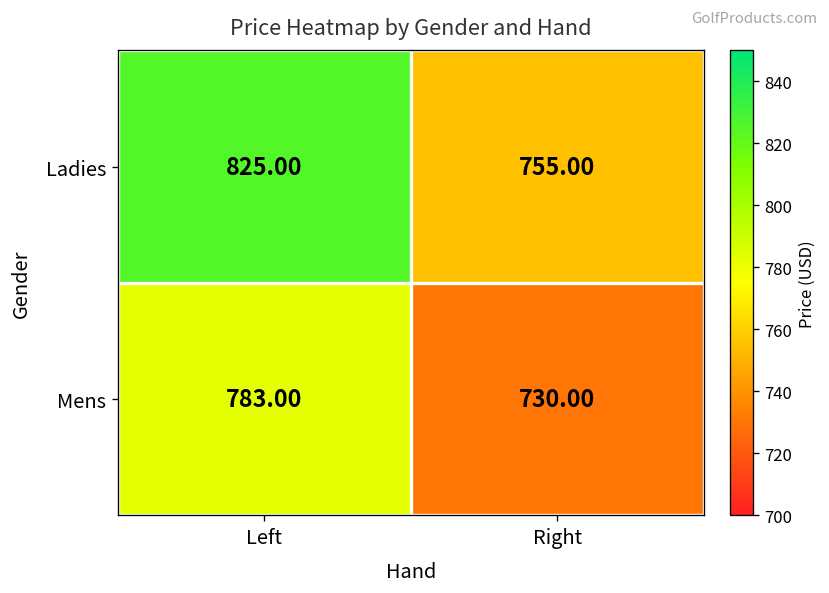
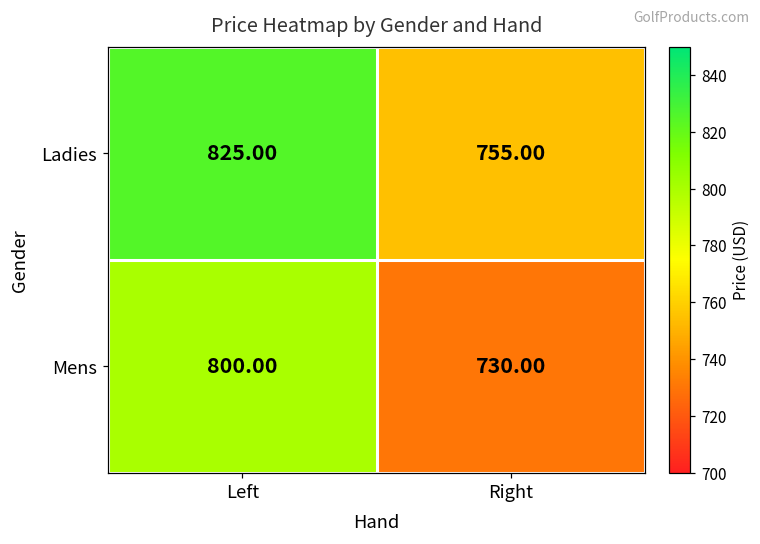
  {
    "Ladies": {
      "Left": 825.00,
      "Right": 755.00
    },
    "Mens": {
-     "Left": 783.00,
+     "Left": 800.00,
      "Right": 730.00
    }
  }
